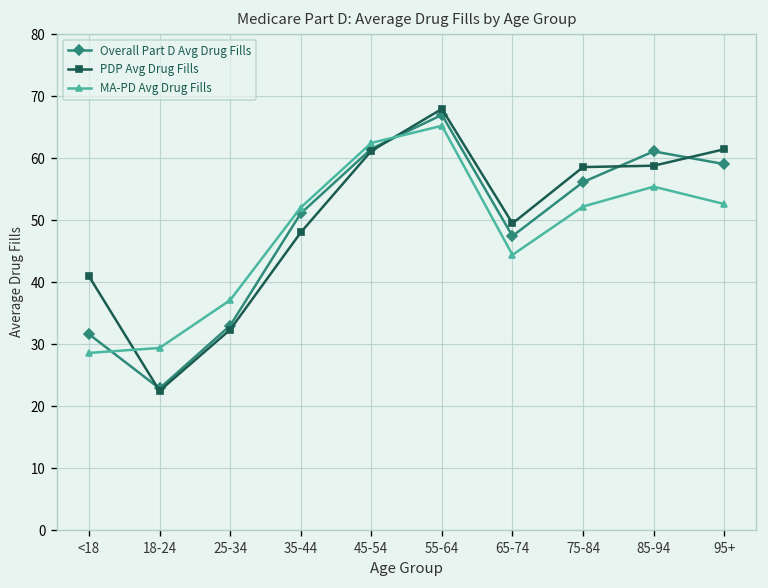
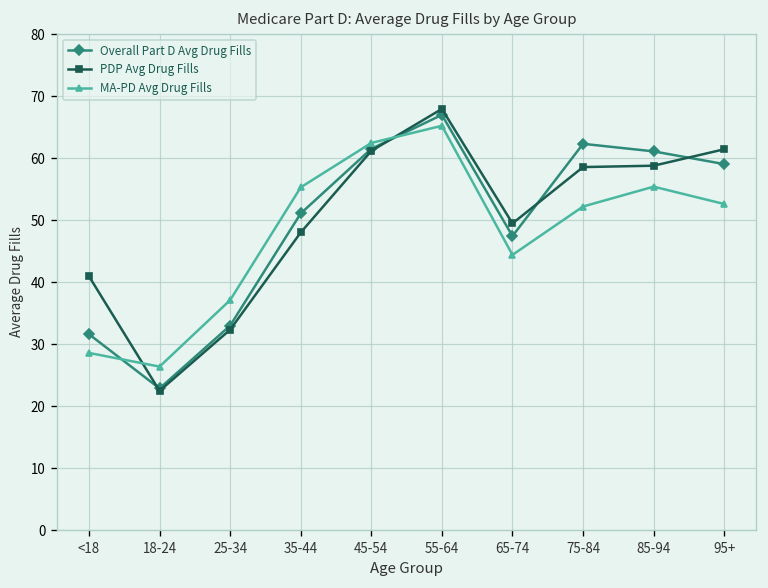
  {
    "Overall Part D Avg Drug Fills": {
      "<18": 32,
      "25-34": 33,
      "35-44": 51,
      "55-64": 67,
      "65-74": 47,
-     "75-84": 56,
+     "75-84": 62,
      "85-94": 61,
      "95+": 59
    },
    "PDP Avg Drug Fills": {
      "<18": 41,
      "25-34": 32,
      "35-44": 48,
      "55-64": 68,
      "65-74": 49,
      "75-84": 59,
      "85-94": 59,
      "95+": 61
    },
    "MA-PD Avg Drug Fills": {
      "<18": 29,
-     "18-24": 29,
+     "18-24": 26,
      "25-34": 37,
-     "35-44": 52,
+     "35-44": 55,
      "45-54": 62,
      "55-64": 65,
      "65-74": 44,
      "75-84": 52,
      "85-94": 55,
      "95+": 53
    }
  }
